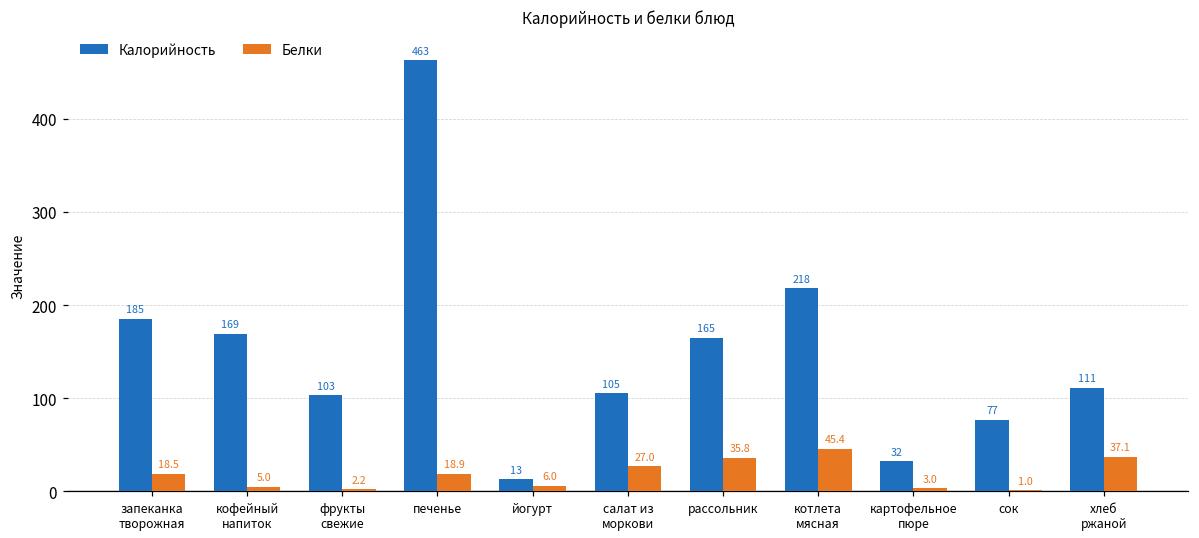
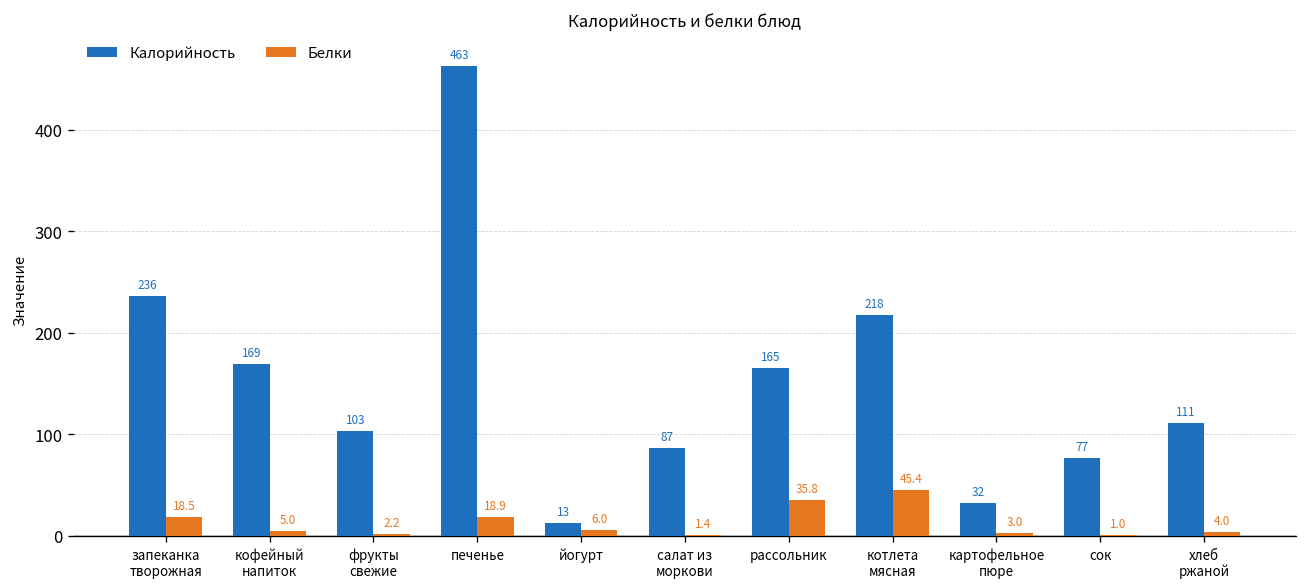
  {
    "Калорийность": {
-     "запеканка творожная": 185,
+     "запеканка творожная": 236,
      "кофейный напиток": 169,
      "фрукты свежие": 103,
      "печенье": 463,
      "йогурт": 13,
-     "салат из моркови": 105,
+     "салат из моркови": 87,
      "рассольник": 165,
      "котлета мясная": 218,
      "картофельное пюре": 32,
      "сок": 77,
      "хлеб ржаной": 111
    },
    "Белки": {
      "запеканка творожная": 18.5,
      "кофейный напиток": 5.0,
      "фрукты свежие": 2.2,
      "печенье": 18.9,
      "йогурт": 6.0,
-     "салат из моркови": 27.0,
+     "салат из моркови": 1.4,
      "рассольник": 35.8,
      "котлета мясная": 45.4,
      "картофельное пюре": 3.0,
      "сок": 1.0,
-     "хлеб ржаной": 37.1
+     "хлеб ржаной": 4.0
    }
  }
